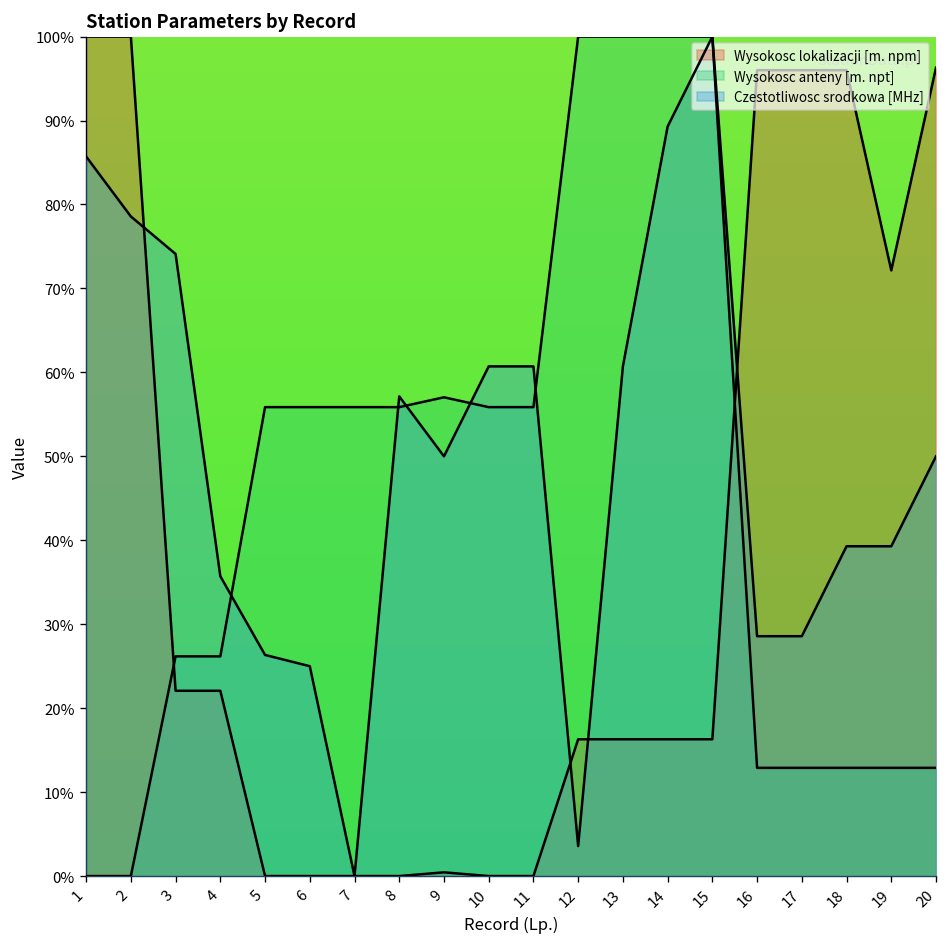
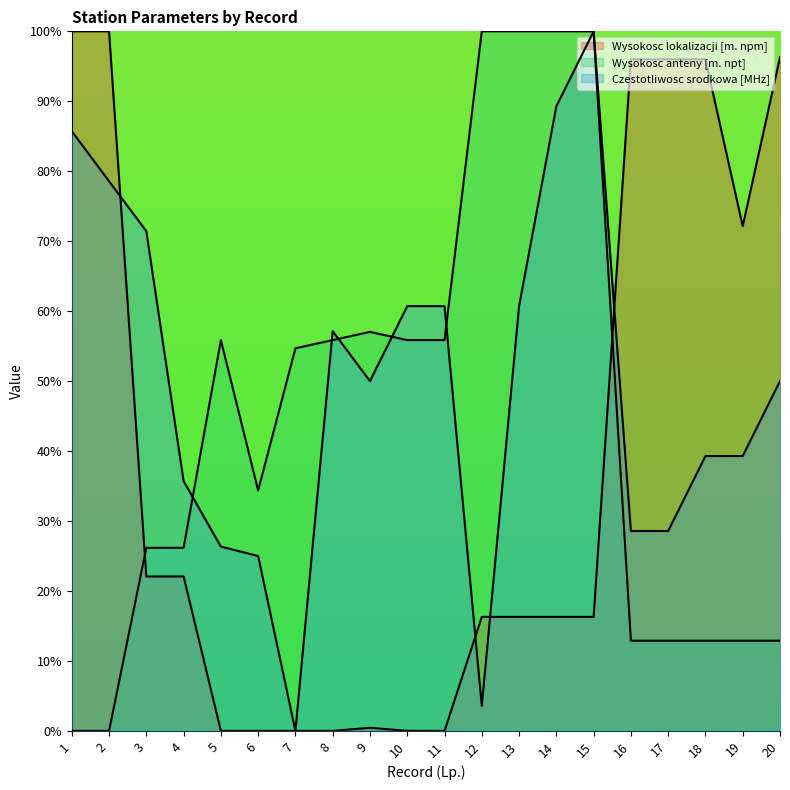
  {
    "Wysokosc lokalizacji [m. npm]": {
      "1": "100%",
      "2": "100%",
      "3": "22%",
      "4": "22%",
      "5": "0%",
      "6": "0%",
      "8": "0%",
      "9": "0%",
      "10": "0%",
      "11": "0%",
      "12": "16%",
      "13": "16%",
      "14": "16%",
      "15": "16%",
      "19": "72%",
      "20": "96%"
    },
    "Wysokosc anteny [m. npt]": {
      "1": "0%",
      "2": "0%",
      "3": "26%",
      "4": "26%",
      "5": "56%",
-     "6": "56%",
-     "7": "56%",
+     "6": "34%",
+     "7": "55%",
      "8": "56%",
      "9": "57%",
      "10": "56%",
      "11": "56%",
      "12": "100%",
      "13": "100%",
      "14": "100%",
      "16": "13%",
      "17": "13%",
      "18": "13%",
      "19": "13%",
      "20": "13%"
    },
    "Czestotliwosc srodkowa [MHz]": {
      "1": "86%",
      "2": "79%",
-     "3": "74%",
+     "3": "71%",
      "4": "36%",
      "5": "26%",
      "6": "25%",
      "8": "57%",
      "9": "50%",
      "10": "61%",
      "11": "61%",
      "12": "4%",
      "13": "61%",
      "14": "89%",
      "16": "29%",
      "17": "29%",
      "18": "39%",
      "19": "39%",
      "20": "50%"
    }
  }
